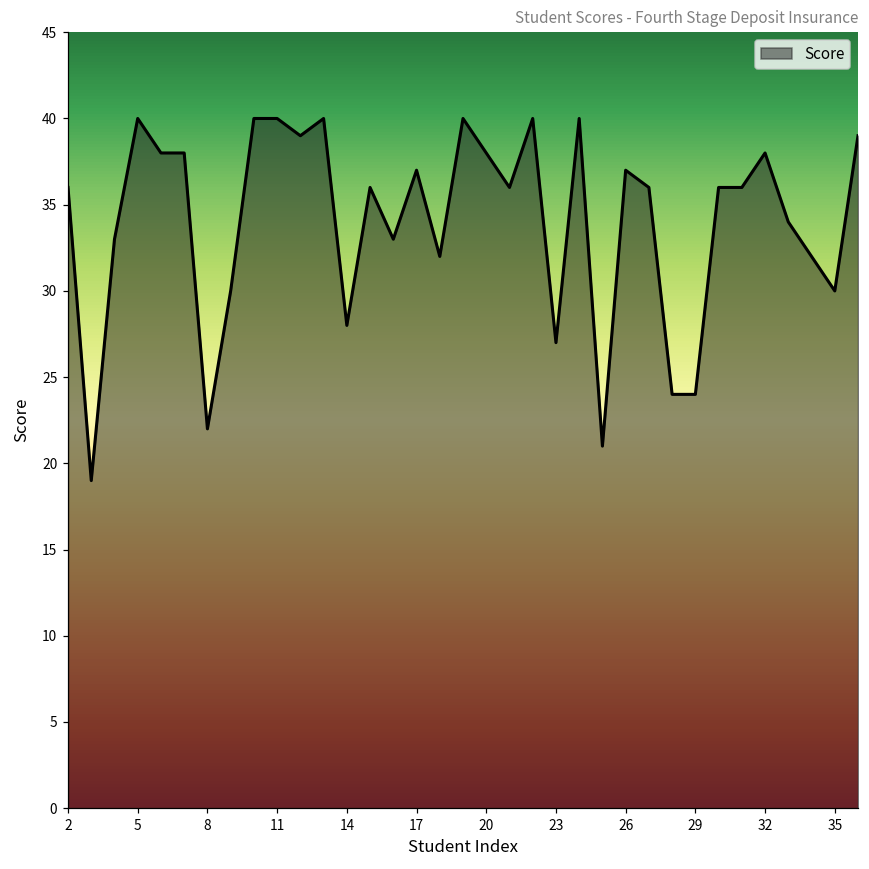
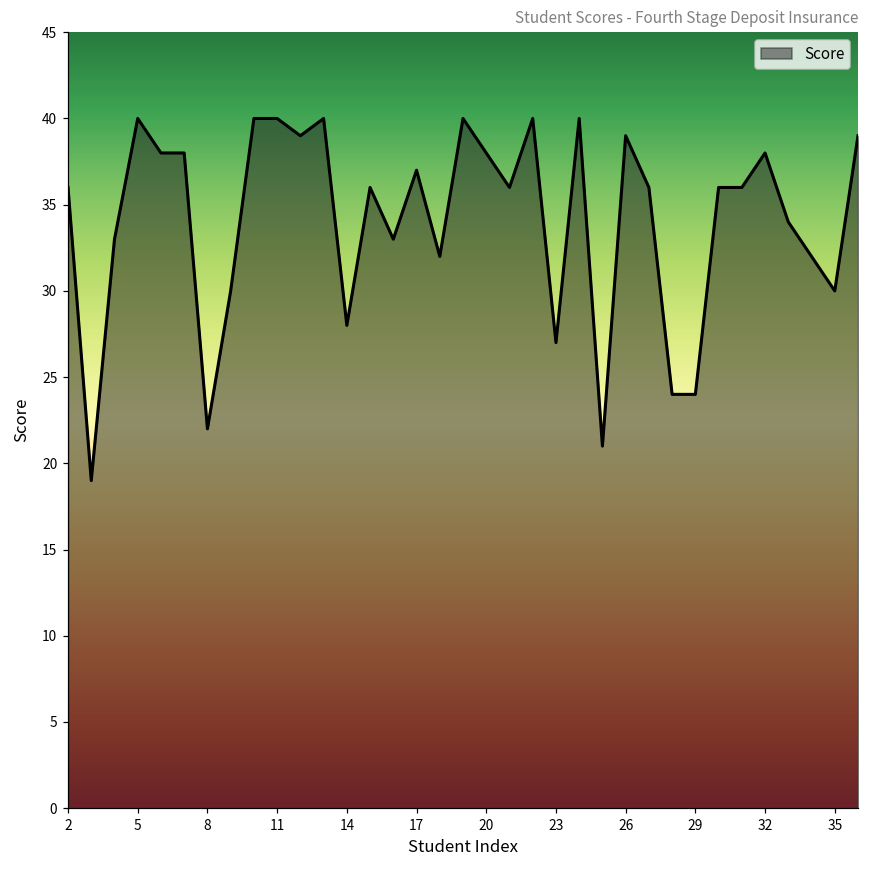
  {
    "2": 36,
    "5": 40,
    "8": 22,
    "11": 40,
    "14": 28,
    "17": 37,
    "20": 38,
    "23": 27,
-   "26": 37,
+   "26": 39,
    "29": 24,
    "32": 38,
    "35": 30
  }
